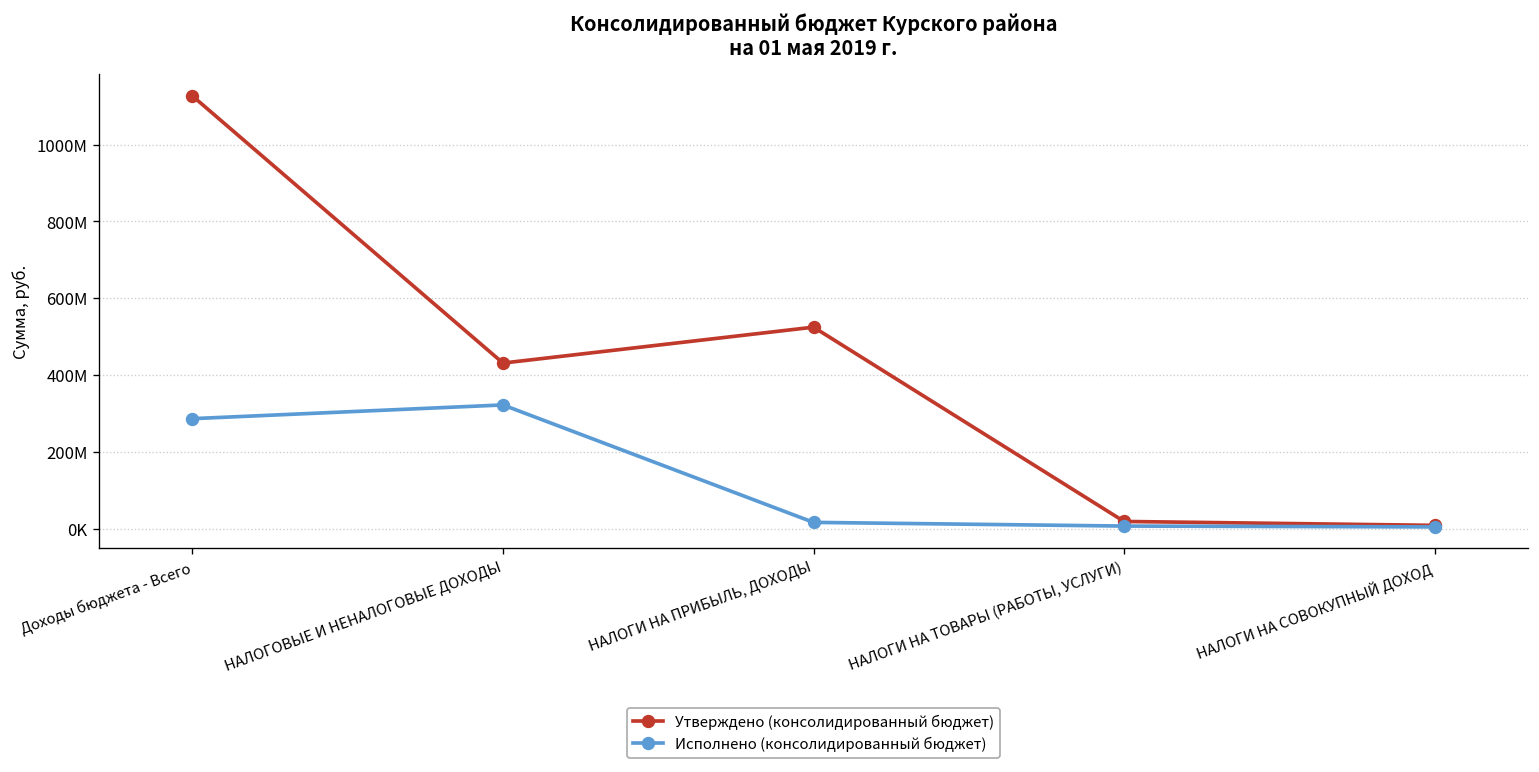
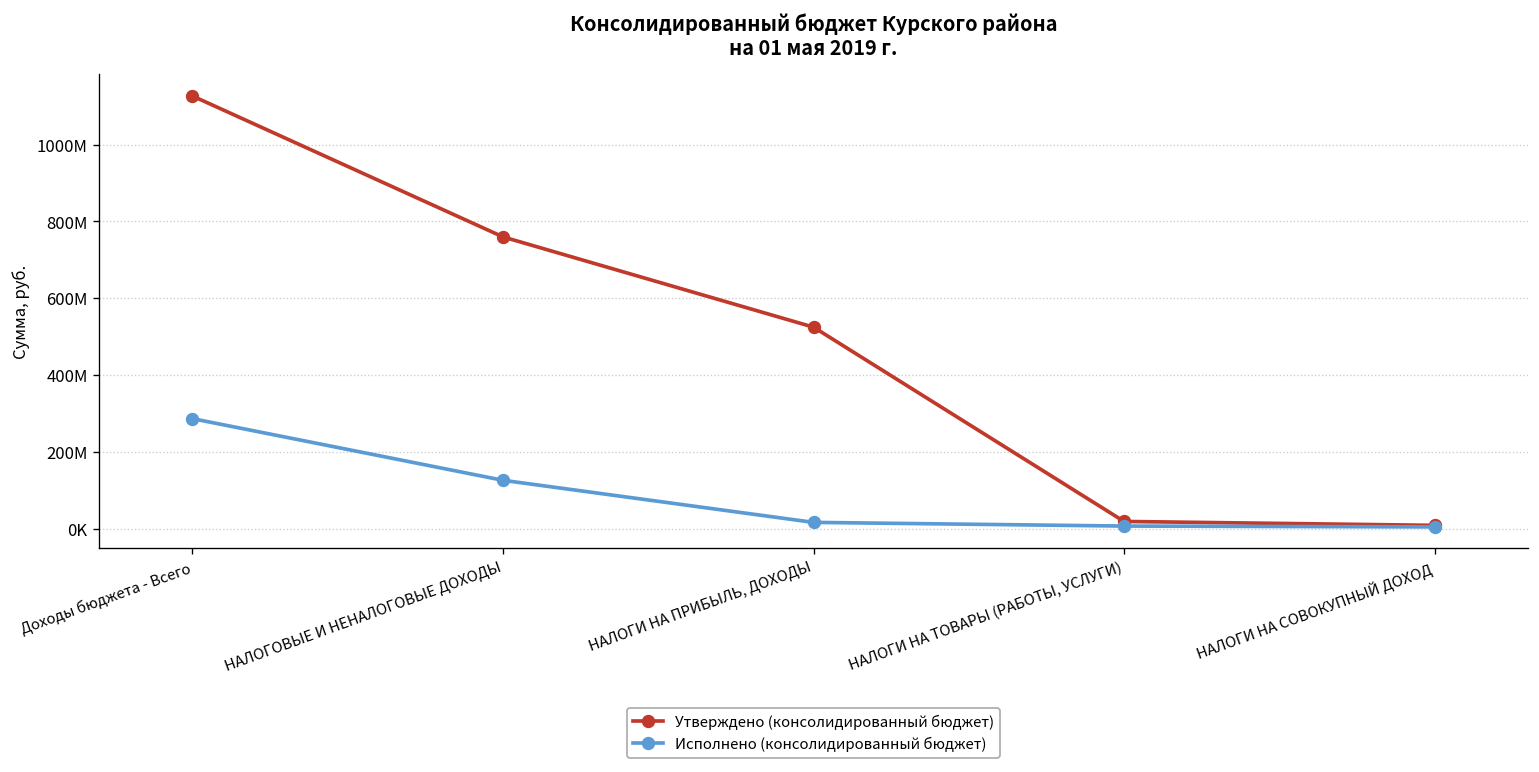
  {
    "Утверждено (консолидированный бюджет)": {
      "Доходы бюджета - Всего": 1130000000,
-     "НАЛОГОВЫЕ И НЕНАЛОГОВЫЕ ДОХОДЫ": 430000000,
+     "НАЛОГОВЫЕ И НЕНАЛОГОВЫЕ ДОХОДЫ": 760000000,
      "НАЛОГИ НА ПРИБЫЛЬ, ДОХОДЫ": 520000000,
      "НАЛОГИ НА ТОВАРЫ (РАБОТЫ, УСЛУГИ)": 20000000
    },
    "Исполнено (консолидированный бюджет)": {
      "Доходы бюджета - Всего": 290000000,
-     "НАЛОГОВЫЕ И НЕНАЛОГОВЫЕ ДОХОДЫ": 320000000,
+     "НАЛОГОВЫЕ И НЕНАЛОГОВЫЕ ДОХОДЫ": 130000000,
      "НАЛОГИ НА ПРИБЫЛЬ, ДОХОДЫ": 20000000,
      "НАЛОГИ НА ТОВАРЫ (РАБОТЫ, УСЛУГИ)": 10000000
    }
  }
